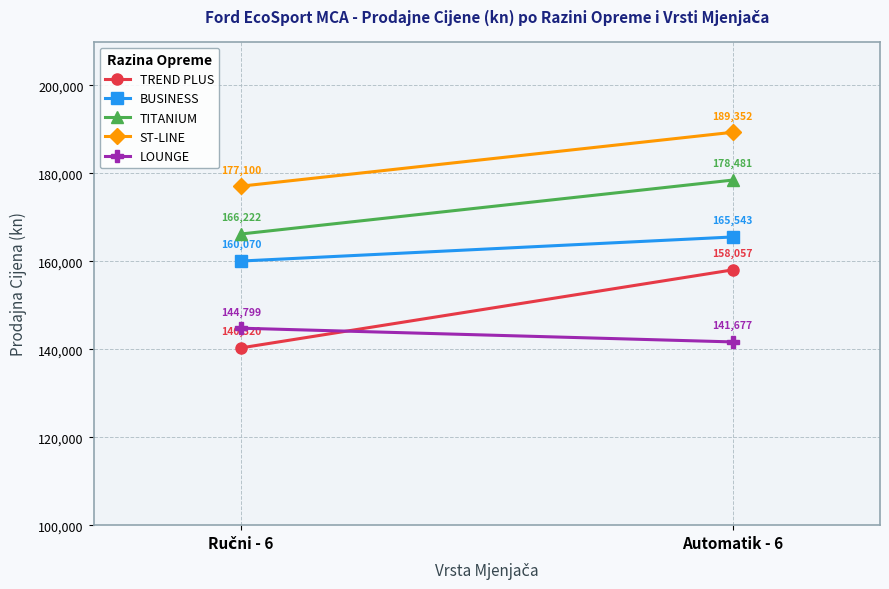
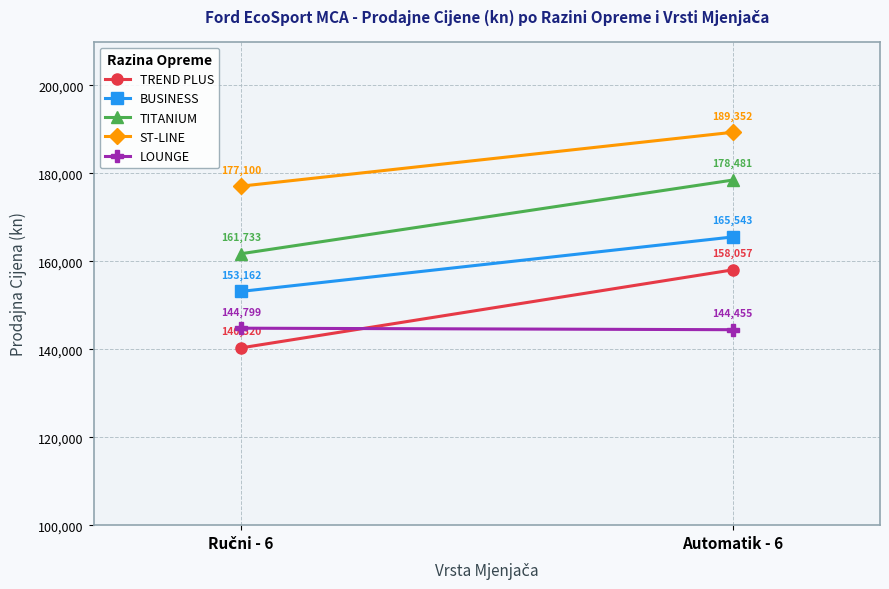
  {
    "TREND PLUS": {
      "Automatik - 6": "158,057"
    },
    "BUSINESS": {
-     "Ručni - 6": "160,070",
+     "Ručni - 6": "153,162",
      "Automatik - 6": "165,543"
    },
    "TITANIUM": {
-     "Ručni - 6": "166,222",
+     "Ručni - 6": "161,733",
      "Automatik - 6": "178,481"
    },
    "ST-LINE": {
      "Ručni - 6": "177,100",
      "Automatik - 6": "189,352"
    },
    "LOUNGE": {
      "Ručni - 6": "144,799",
-     "Automatik - 6": "141,677"
+     "Automatik - 6": "144,455"
    }
  }
